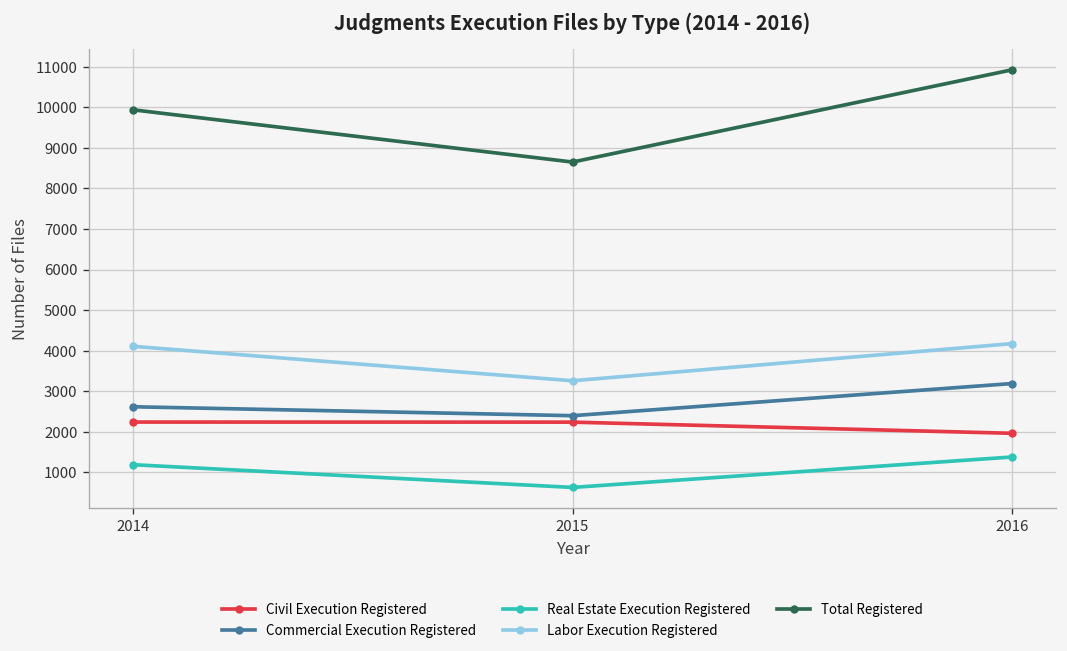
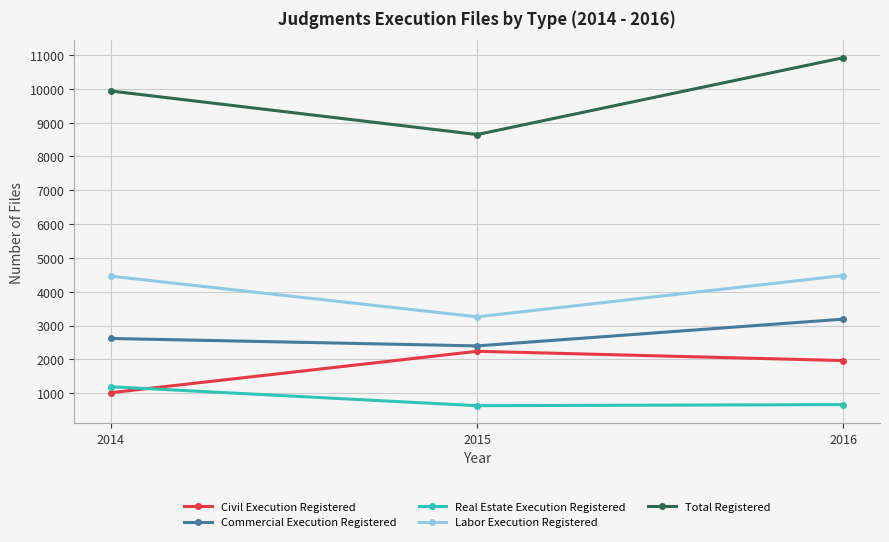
  {
    "Civil Execution Registered": {
-     "2014": 2200,
+     "2014": 1000,
      "2015": 2200,
      "2016": 2000
    },
    "Commercial Execution Registered": {
      "2014": 2600,
      "2015": 2400,
      "2016": 3200
    },
    "Real Estate Execution Registered": {
      "2014": 1200,
      "2015": 600,
-     "2016": 1400
+     "2016": 700
    },
    "Labor Execution Registered": {
-     "2014": 4100,
+     "2014": 4500,
      "2015": 3300,
-     "2016": 4200
+     "2016": 4500
    },
    "Total Registered": {
      "2014": 9900,
      "2015": 8600,
      "2016": 10900
    }
  }
